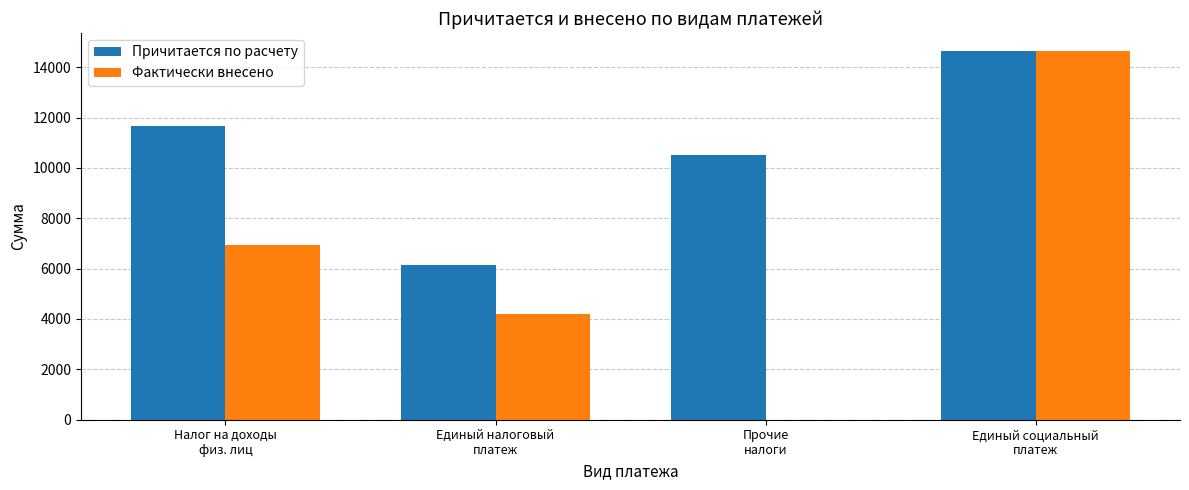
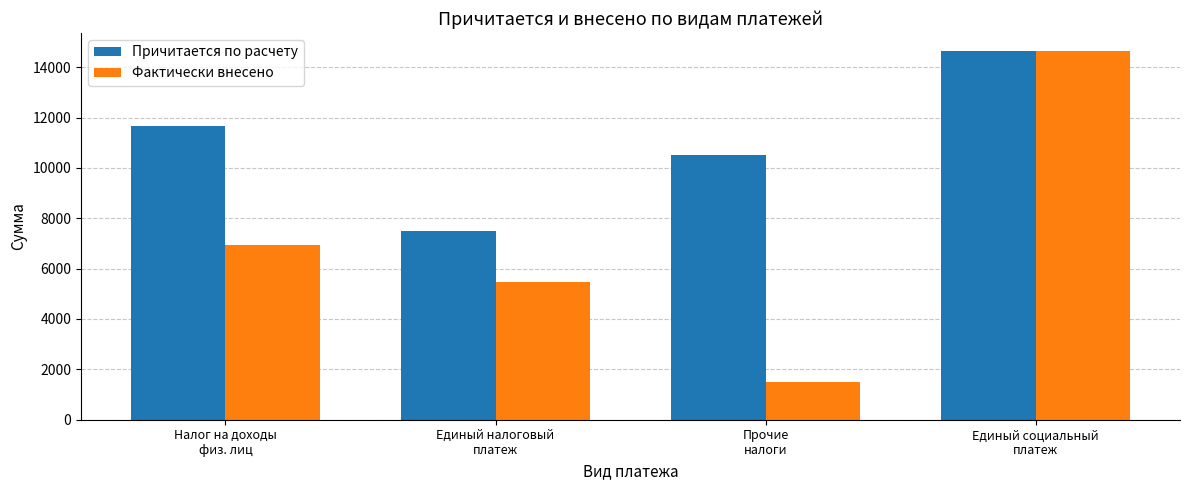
  {
    "Причитается по расчету": {
      "Налог на доходы физ. лиц": 11700,
-     "Единый налоговый платеж": 6100,
+     "Единый налоговый платеж": 7500,
      "Прочие налоги": 10500,
      "Единый социальный платеж": 14600
    },
    "Фактически внесено": {
      "Налог на доходы физ. лиц": 7000,
-     "Единый налоговый платеж": 4200,
-     "Прочие налоги": 0,
+     "Единый налоговый платеж": 5500,
+     "Прочие налоги": 1500,
      "Единый социальный платеж": 14600
    }
  }
